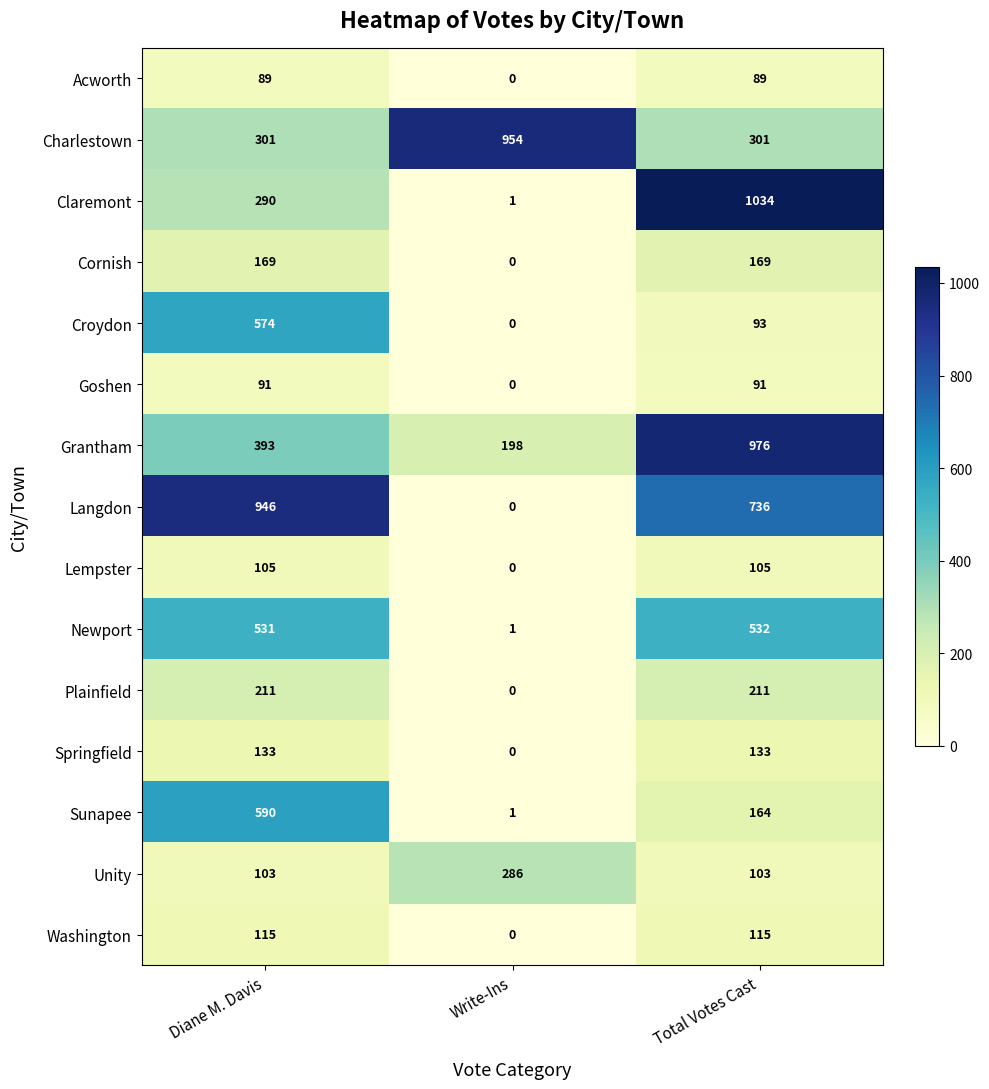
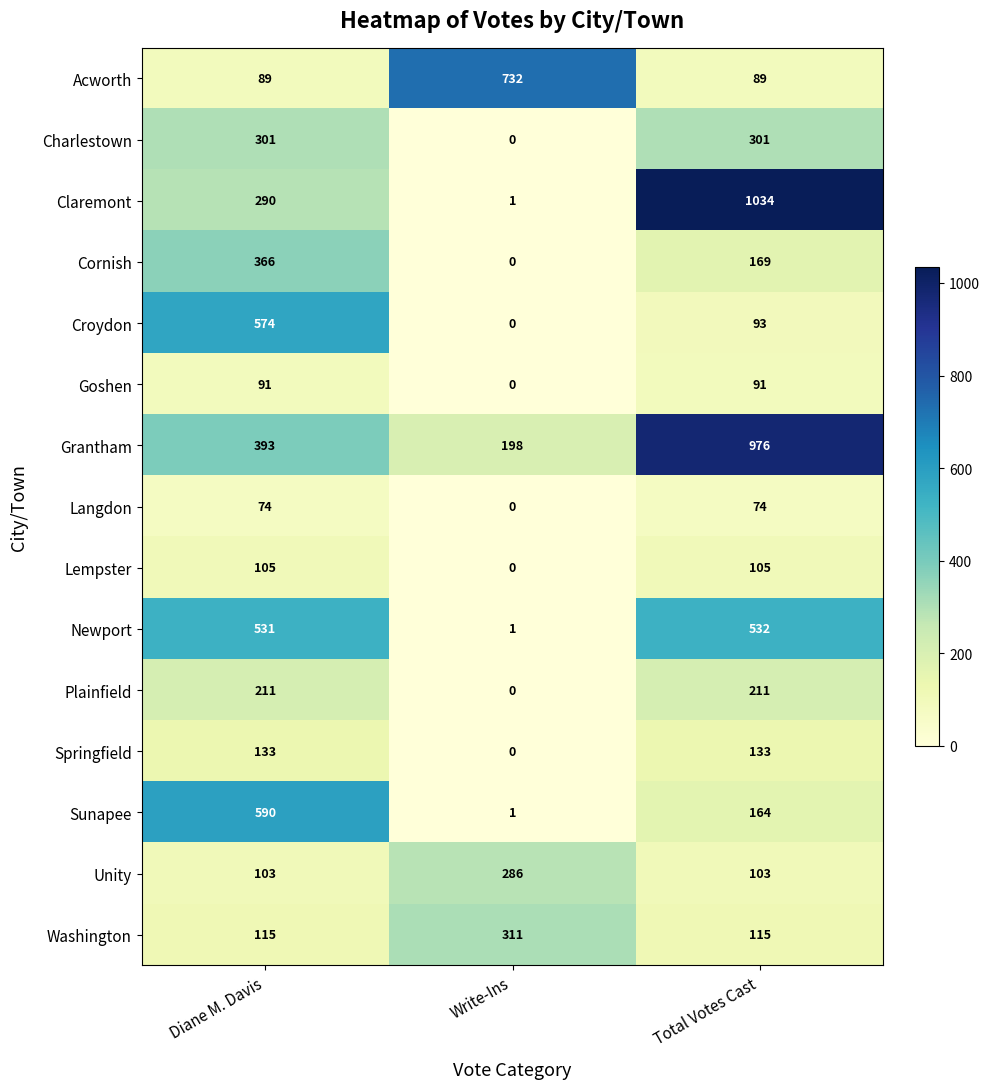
  {
    "Acworth": {
      "Diane M. Davis": 89,
-     "Write-Ins": 0,
+     "Write-Ins": 732,
      "Total Votes Cast": 89
    },
    "Charlestown": {
      "Diane M. Davis": 301,
-     "Write-Ins": 954,
+     "Write-Ins": 0,
      "Total Votes Cast": 301
    },
    "Claremont": {
      "Diane M. Davis": 290,
      "Write-Ins": 1,
      "Total Votes Cast": 1034
    },
    "Cornish": {
-     "Diane M. Davis": 169,
+     "Diane M. Davis": 366,
      "Write-Ins": 0,
      "Total Votes Cast": 169
    },
    "Croydon": {
      "Diane M. Davis": 574,
      "Write-Ins": 0,
      "Total Votes Cast": 93
    },
    "Goshen": {
      "Diane M. Davis": 91,
      "Write-Ins": 0,
      "Total Votes Cast": 91
    },
    "Grantham": {
      "Diane M. Davis": 393,
      "Write-Ins": 198,
      "Total Votes Cast": 976
    },
    "Langdon": {
-     "Diane M. Davis": 946,
+     "Diane M. Davis": 74,
      "Write-Ins": 0,
-     "Total Votes Cast": 736
+     "Total Votes Cast": 74
    },
    "Lempster": {
      "Diane M. Davis": 105,
      "Write-Ins": 0,
      "Total Votes Cast": 105
    },
    "Newport": {
      "Diane M. Davis": 531,
      "Write-Ins": 1,
      "Total Votes Cast": 532
    },
    "Plainfield": {
      "Diane M. Davis": 211,
      "Write-Ins": 0,
      "Total Votes Cast": 211
    },
    "Springfield": {
      "Diane M. Davis": 133,
      "Write-Ins": 0,
      "Total Votes Cast": 133
    },
    "Sunapee": {
      "Diane M. Davis": 590,
      "Write-Ins": 1,
      "Total Votes Cast": 164
    },
    "Unity": {
      "Diane M. Davis": 103,
      "Write-Ins": 286,
      "Total Votes Cast": 103
    },
    "Washington": {
      "Diane M. Davis": 115,
-     "Write-Ins": 0,
+     "Write-Ins": 311,
      "Total Votes Cast": 115
    }
  }
